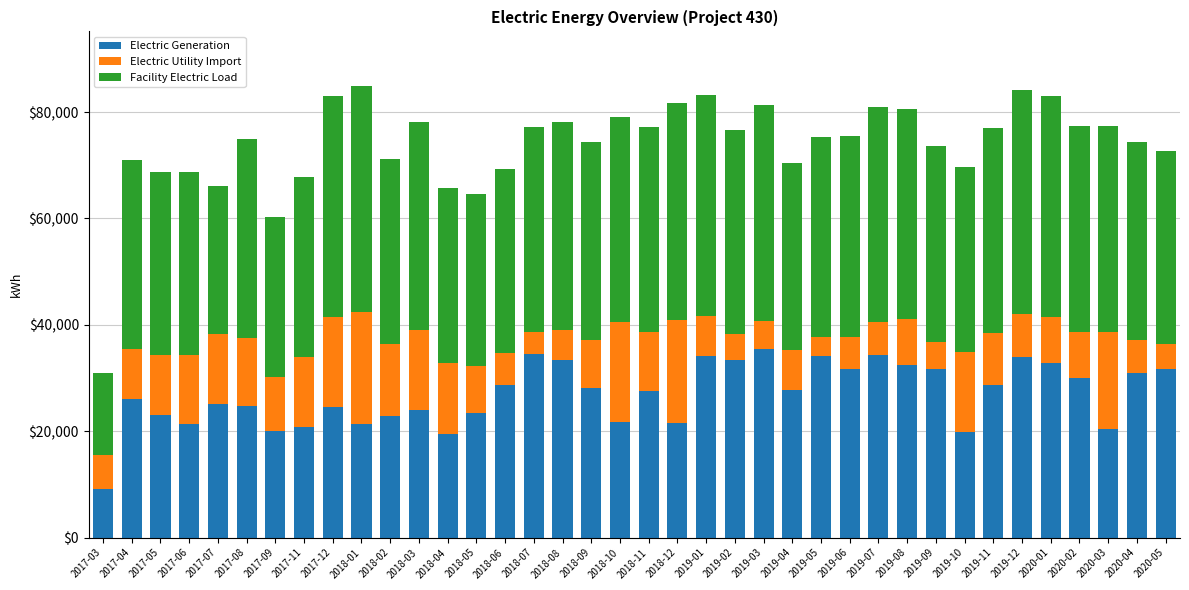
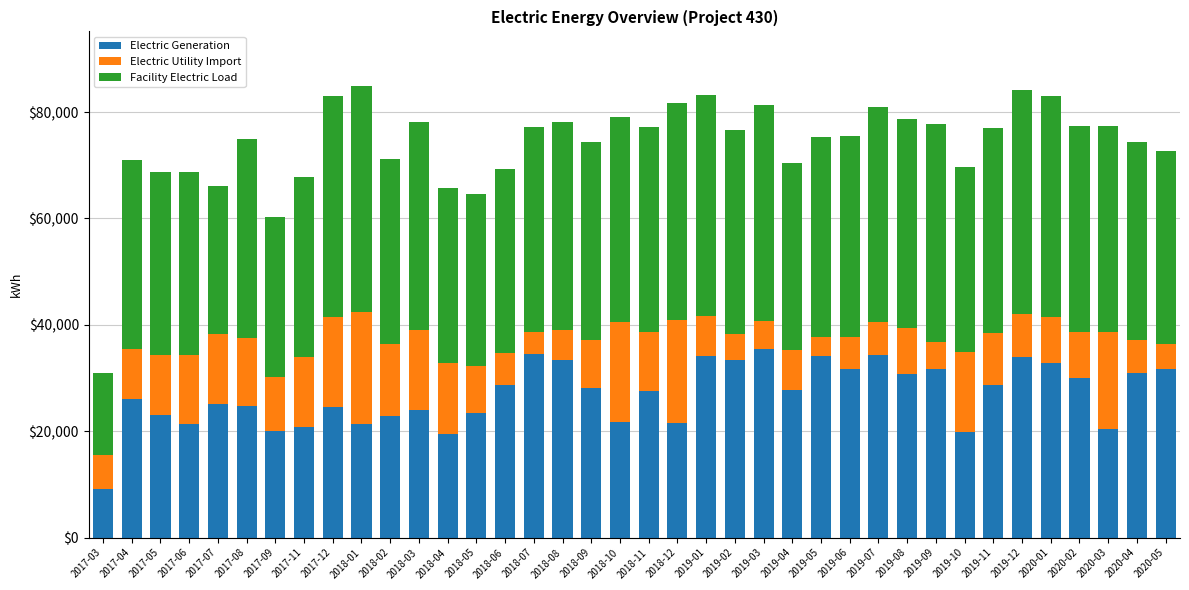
  {
    "Electric Generation": {
      "2017-03": "$9,000",
      "2017-04": "$26,000",
      "2017-05": "$23,000",
      "2017-06": "$21,000",
      "2017-07": "$25,000",
      "2017-08": "$25,000",
      "2017-09": "$20,000",
      "2017-11": "$21,000",
      "2017-12": "$25,000",
      "2018-01": "$21,000",
      "2018-02": "$23,000",
      "2018-03": "$24,000",
      "2018-04": "$20,000",
      "2018-05": "$23,000",
      "2018-06": "$29,000",
      "2018-07": "$35,000",
      "2018-08": "$33,000",
      "2018-09": "$28,000",
      "2018-10": "$22,000",
      "2018-11": "$28,000",
      "2018-12": "$22,000",
      "2019-01": "$34,000",
      "2019-02": "$33,000",
      "2019-03": "$36,000",
      "2019-04": "$28,000",
      "2019-05": "$34,000",
      "2019-06": "$32,000",
      "2019-07": "$34,000",
-     "2019-08": "$32,000",
+     "2019-08": "$31,000",
      "2019-09": "$32,000",
      "2019-10": "$20,000",
      "2019-11": "$29,000",
      "2019-12": "$34,000",
      "2020-01": "$33,000",
      "2020-02": "$30,000",
      "2020-03": "$20,000",
      "2020-04": "$31,000",
      "2020-05": "$32,000"
    },
    "Electric Utility Import": {
      "2017-03": "$6,000",
      "2017-04": "$9,000",
      "2017-05": "$11,000",
      "2017-06": "$13,000",
      "2017-07": "$13,000",
      "2017-08": "$13,000",
      "2017-09": "$10,000",
      "2017-11": "$13,000",
      "2017-12": "$17,000",
      "2018-01": "$21,000",
      "2018-02": "$14,000",
      "2018-03": "$15,000",
      "2018-04": "$13,000",
      "2018-05": "$9,000",
      "2018-06": "$6,000",
      "2018-07": "$4,000",
      "2018-08": "$6,000",
      "2018-09": "$9,000",
      "2018-10": "$19,000",
      "2018-11": "$11,000",
      "2018-12": "$19,000",
      "2019-01": "$7,000",
      "2019-02": "$5,000",
      "2019-03": "$5,000",
      "2019-04": "$7,000",
      "2019-05": "$3,000",
      "2019-06": "$6,000",
      "2019-07": "$6,000",
      "2019-08": "$9,000",
      "2019-09": "$5,000",
      "2019-10": "$15,000",
      "2019-11": "$10,000",
      "2019-12": "$8,000",
      "2020-01": "$9,000",
      "2020-02": "$9,000",
      "2020-03": "$18,000",
      "2020-04": "$6,000",
      "2020-05": "$5,000"
    },
    "Facility Electric Load": {
      "2017-03": "$16,000",
      "2017-04": "$36,000",
      "2017-05": "$34,000",
      "2017-06": "$34,000",
      "2017-07": "$28,000",
      "2017-08": "$37,000",
      "2017-09": "$30,000",
      "2017-11": "$34,000",
      "2017-12": "$42,000",
      "2018-01": "$42,000",
      "2018-02": "$35,000",
      "2018-03": "$39,000",
      "2018-04": "$33,000",
      "2018-05": "$32,000",
      "2018-06": "$35,000",
      "2018-07": "$39,000",
      "2018-08": "$39,000",
      "2018-09": "$37,000",
      "2018-10": "$39,000",
      "2018-11": "$39,000",
      "2018-12": "$41,000",
      "2019-01": "$42,000",
      "2019-02": "$38,000",
      "2019-03": "$41,000",
      "2019-04": "$35,000",
      "2019-05": "$38,000",
      "2019-06": "$38,000",
      "2019-07": "$40,000",
      "2019-08": "$39,000",
-     "2019-09": "$37,000",
+     "2019-09": "$41,000",
      "2019-10": "$35,000",
      "2019-11": "$38,000",
      "2019-12": "$42,000",
      "2020-01": "$42,000",
      "2020-02": "$39,000",
      "2020-03": "$39,000",
      "2020-04": "$37,000",
      "2020-05": "$36,000"
    }
  }
